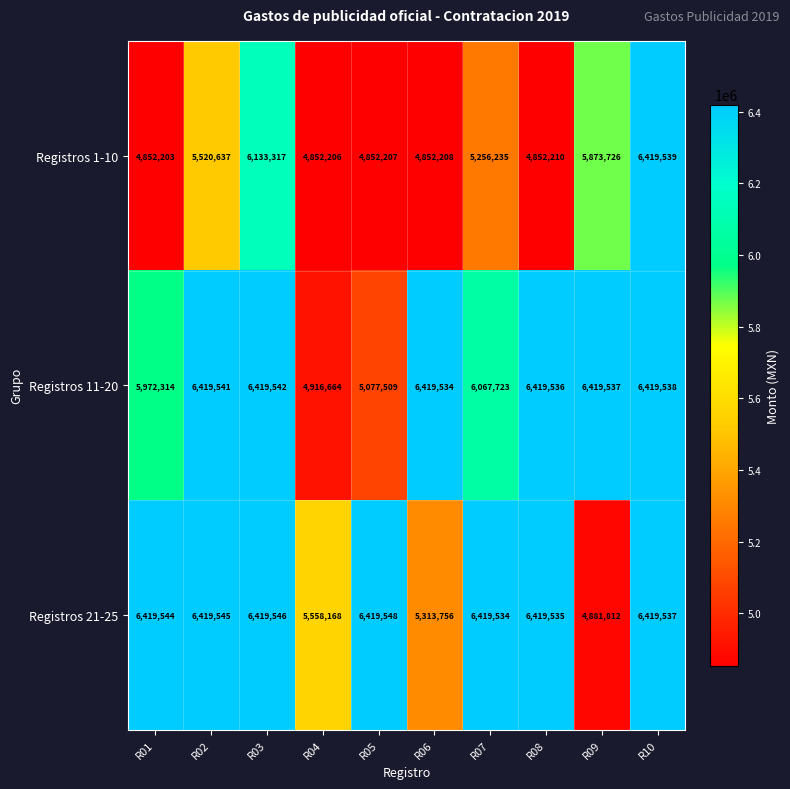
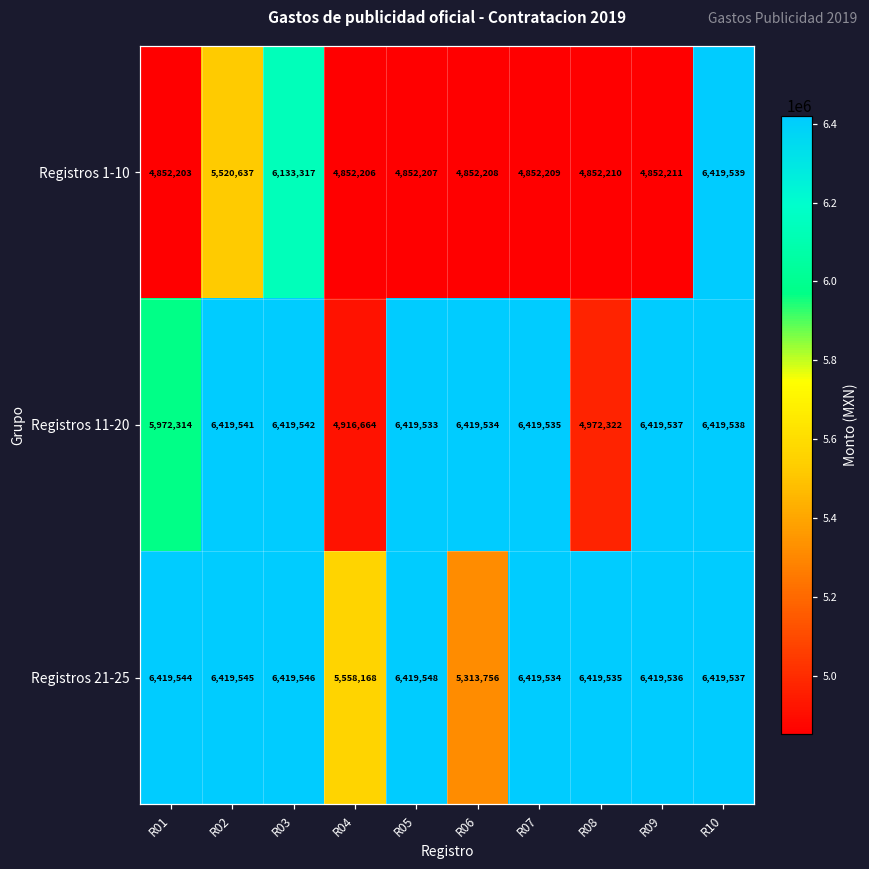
  {
    "Registros 1-10": {
      "R01": "4,852,203",
      "R02": "5,520,637",
      "R03": "6,133,317",
      "R04": "4,852,206",
      "R05": "4,852,207",
      "R06": "4,852,208",
-     "R07": "5,256,235",
+     "R07": "4,852,209",
      "R08": "4,852,210",
-     "R09": "5,873,726",
+     "R09": "4,852,211",
      "R10": "6,419,539"
    },
    "Registros 11-20": {
      "R01": "5,972,314",
      "R02": "6,419,541",
      "R03": "6,419,542",
      "R04": "4,916,664",
-     "R05": "5,077,509",
+     "R05": "6,419,533",
      "R06": "6,419,534",
-     "R07": "6,067,723",
-     "R08": "6,419,536",
+     "R07": "6,419,535",
+     "R08": "4,972,322",
      "R09": "6,419,537",
      "R10": "6,419,538"
    },
    "Registros 21-25": {
      "R01": "6,419,544",
      "R02": "6,419,545",
      "R03": "6,419,546",
      "R04": "5,558,168",
      "R05": "6,419,548",
      "R06": "5,313,756",
      "R07": "6,419,534",
      "R08": "6,419,535",
-     "R09": "4,881,812",
+     "R09": "6,419,536",
      "R10": "6,419,537"
    }
  }
